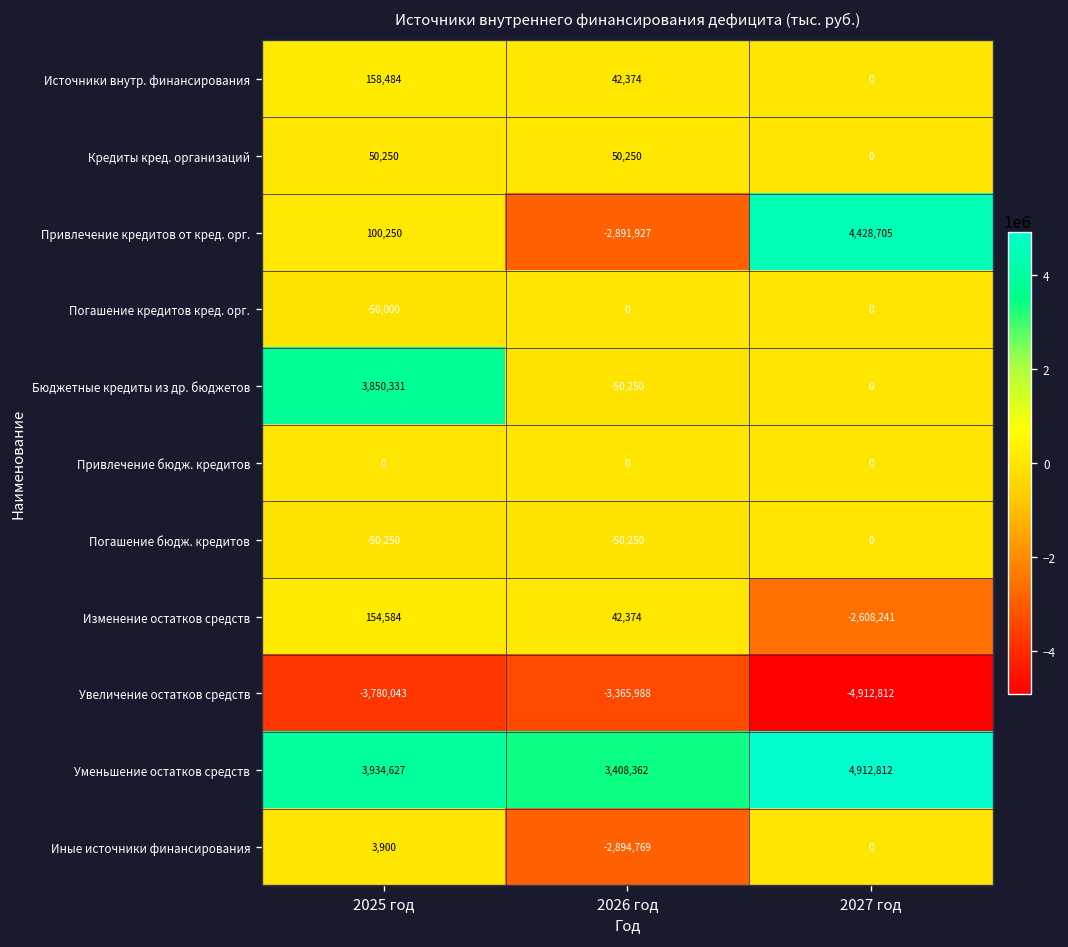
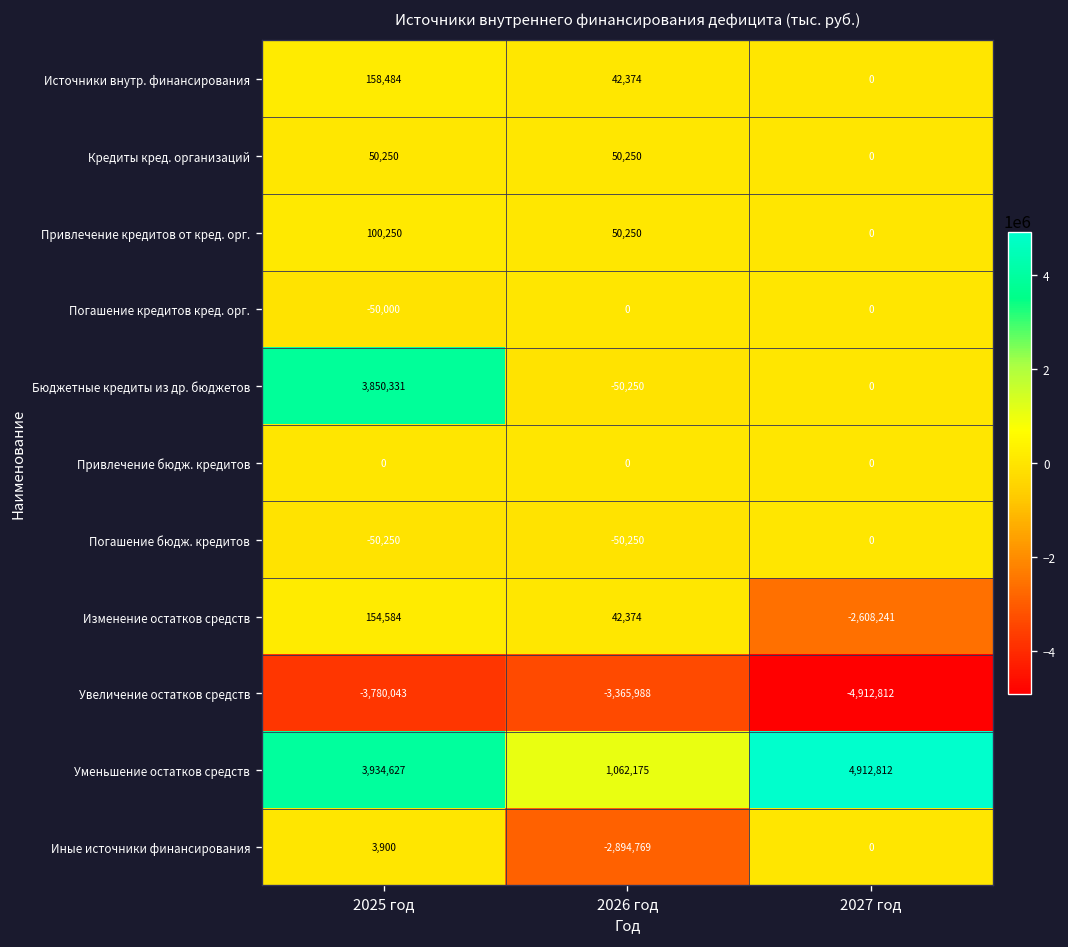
  {
    "Источники внутр. финансирования": {
      "2025 год": "158,484",
      "2026 год": "42,374",
      "2027 год": "0"
    },
    "Кредиты кред. организаций": {
      "2025 год": "50,250",
      "2026 год": "50,250",
      "2027 год": "0"
    },
    "Привлечение кредитов от кред. орг.": {
      "2025 год": "100,250",
-     "2026 год": "-2,891,927",
-     "2027 год": "4,428,705"
+     "2026 год": "50,250",
+     "2027 год": "0"
    },
    "Погашение кредитов кред. орг.": {
      "2025 год": "-50,000",
      "2026 год": "0",
      "2027 год": "0"
    },
    "Бюджетные кредиты из др. бюджетов": {
      "2025 год": "3,850,331",
      "2026 год": "-50,250",
      "2027 год": "0"
    },
    "Привлечение бюдж. кредитов": {
      "2025 год": "0",
      "2026 год": "0",
      "2027 год": "0"
    },
    "Погашение бюдж. кредитов": {
      "2025 год": "-50,250",
      "2026 год": "-50,250",
      "2027 год": "0"
    },
    "Изменение остатков средств": {
      "2025 год": "154,584",
      "2026 год": "42,374",
      "2027 год": "-2,608,241"
    },
    "Увеличение остатков средств": {
      "2025 год": "-3,780,043",
      "2026 год": "-3,365,988",
      "2027 год": "-4,912,812"
    },
    "Уменьшение остатков средств": {
      "2025 год": "3,934,627",
-     "2026 год": "3,408,362",
+     "2026 год": "1,062,175",
      "2027 год": "4,912,812"
    },
    "Иные источники финансирования": {
      "2025 год": "3,900",
      "2026 год": "-2,894,769",
      "2027 год": "0"
    }
  }
